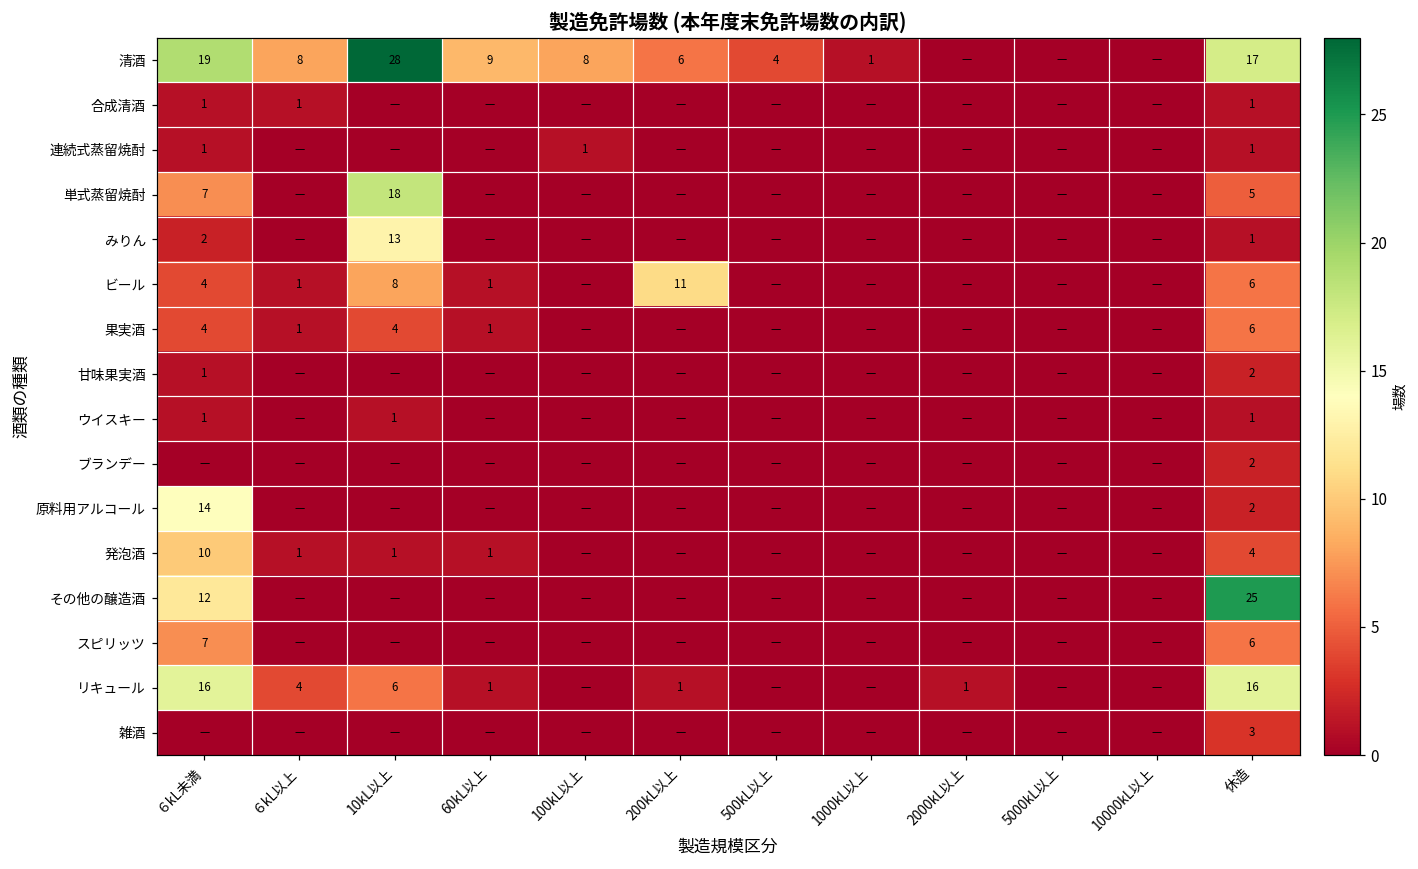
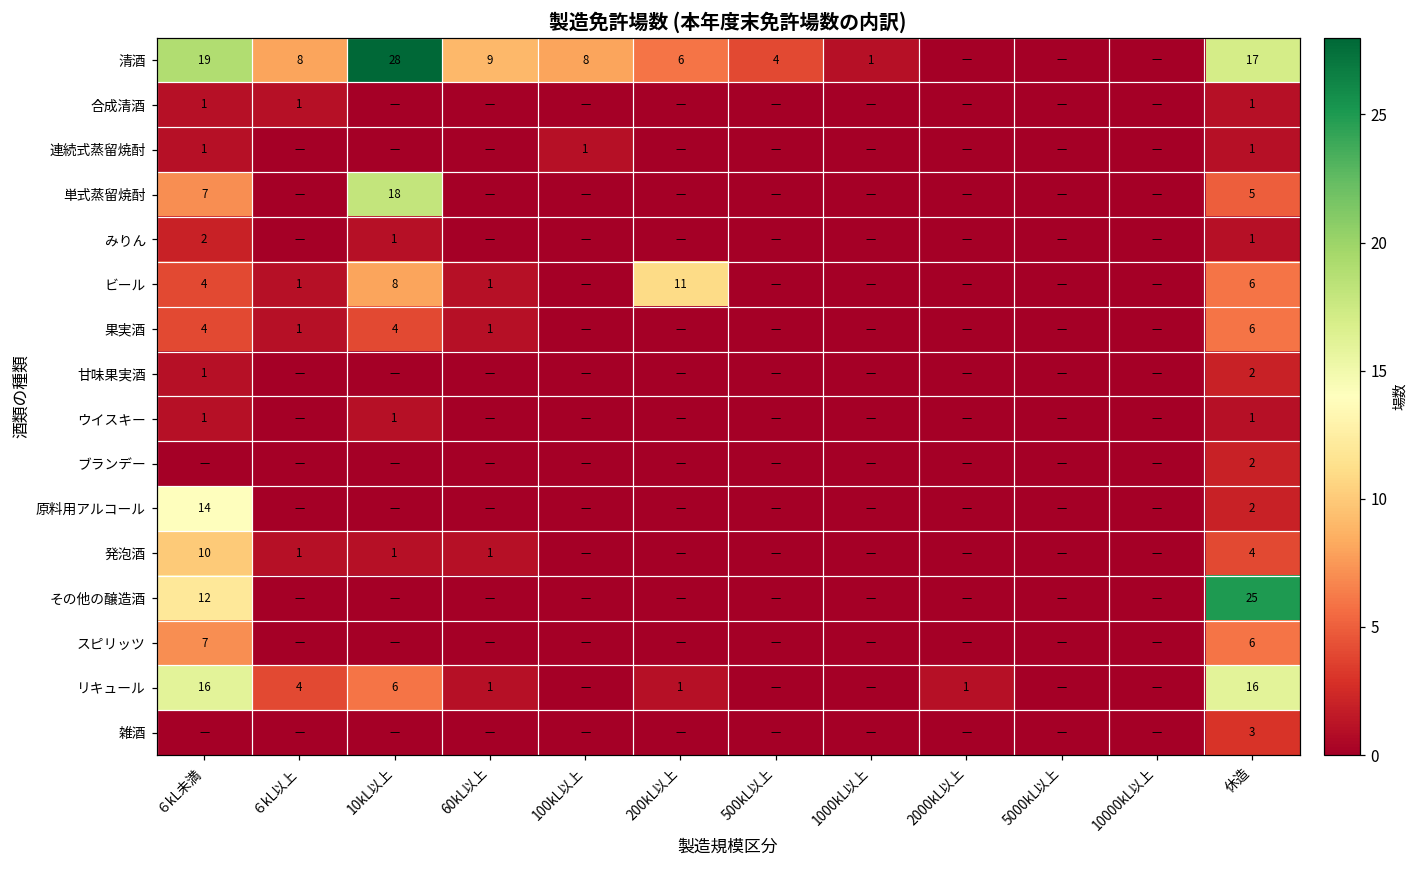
  {
    "清酒": {
      "６kL未満": 19,
      "６kL以上": 8,
      "10kL以上": 28,
      "60kL以上": 9,
      "100kL以上": 8,
      "200kL以上": 6,
      "500kL以上": 4,
      "1000kL以上": 1,
      "休造": 17
    },
    "合成清酒": {
      "６kL未満": 1,
      "６kL以上": 1,
      "休造": 1
    },
    "連続式蒸留焼酎": {
      "６kL未満": 1,
      "100kL以上": 1,
      "休造": 1
    },
    "単式蒸留焼酎": {
      "６kL未満": 7,
      "10kL以上": 18,
      "休造": 5
    },
    "みりん": {
      "６kL未満": 2,
-     "10kL以上": 13,
+     "10kL以上": 1,
      "休造": 1
    },
    "ビール": {
      "６kL未満": 4,
      "６kL以上": 1,
      "10kL以上": 8,
      "60kL以上": 1,
      "200kL以上": 11,
      "休造": 6
    },
    "果実酒": {
      "６kL未満": 4,
      "６kL以上": 1,
      "10kL以上": 4,
      "60kL以上": 1,
      "休造": 6
    },
    "甘味果実酒": {
      "６kL未満": 1,
      "休造": 2
    },
    "ウイスキー": {
      "６kL未満": 1,
      "10kL以上": 1,
      "休造": 1
    },
    "ブランデー": {
      "休造": 2
    },
    "原料用アルコール": {
      "６kL未満": 14,
      "休造": 2
    },
    "発泡酒": {
      "６kL未満": 10,
      "６kL以上": 1,
      "10kL以上": 1,
      "60kL以上": 1,
      "休造": 4
    },
    "その他の醸造酒": {
      "６kL未満": 12,
      "休造": 25
    },
    "スピリッツ": {
      "６kL未満": 7,
      "休造": 6
    },
    "リキュール": {
      "６kL未満": 16,
      "６kL以上": 4,
      "10kL以上": 6,
      "60kL以上": 1,
      "200kL以上": 1,
      "2000kL以上": 1,
      "休造": 16
    },
    "雑酒": {
      "休造": 3
    }
  }
